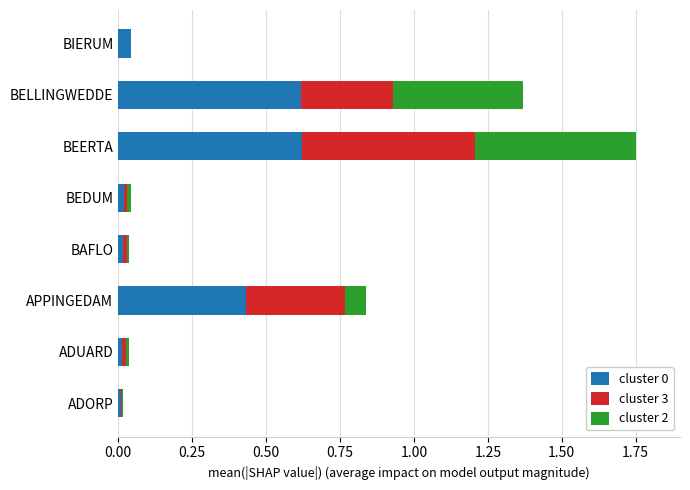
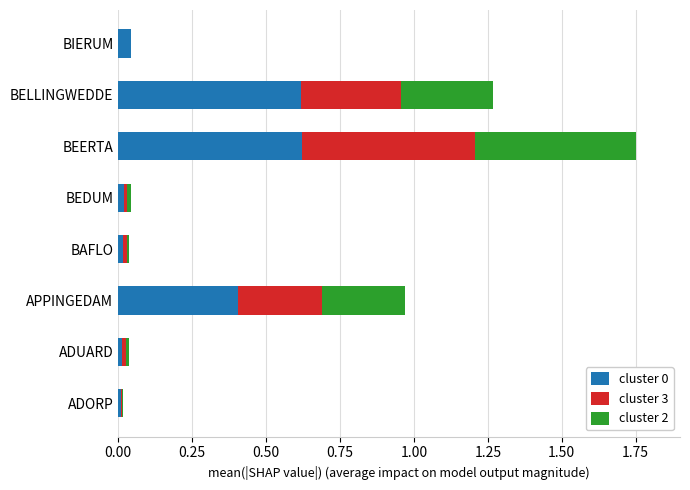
  {
    "cluster 0": {
      "BIERUM": 0.04,
      "BELLINGWEDDE": 0.62,
      "BEERTA": 0.62,
      "BEDUM": 0.02,
      "BAFLO": 0.02,
-     "APPINGEDAM": 0.43,
+     "APPINGEDAM": 0.40,
      "ADUARD": 0.01,
      "ADORP": 0.01
    },
    "cluster 3": {
      "BIERUM": 0.00,
-     "BELLINGWEDDE": 0.31,
+     "BELLINGWEDDE": 0.34,
      "BEERTA": 0.59,
      "BEDUM": 0.01,
      "BAFLO": 0.01,
-     "APPINGEDAM": 0.34,
+     "APPINGEDAM": 0.29,
      "ADUARD": 0.01
    },
    "cluster 2": {
      "BIERUM": 0.00,
-     "BELLINGWEDDE": 0.44,
+     "BELLINGWEDDE": 0.31,
      "BEERTA": 0.54,
      "BEDUM": 0.01,
-     "APPINGEDAM": 0.07,
+     "APPINGEDAM": 0.28,
      "ADUARD": 0.01
    }
  }
